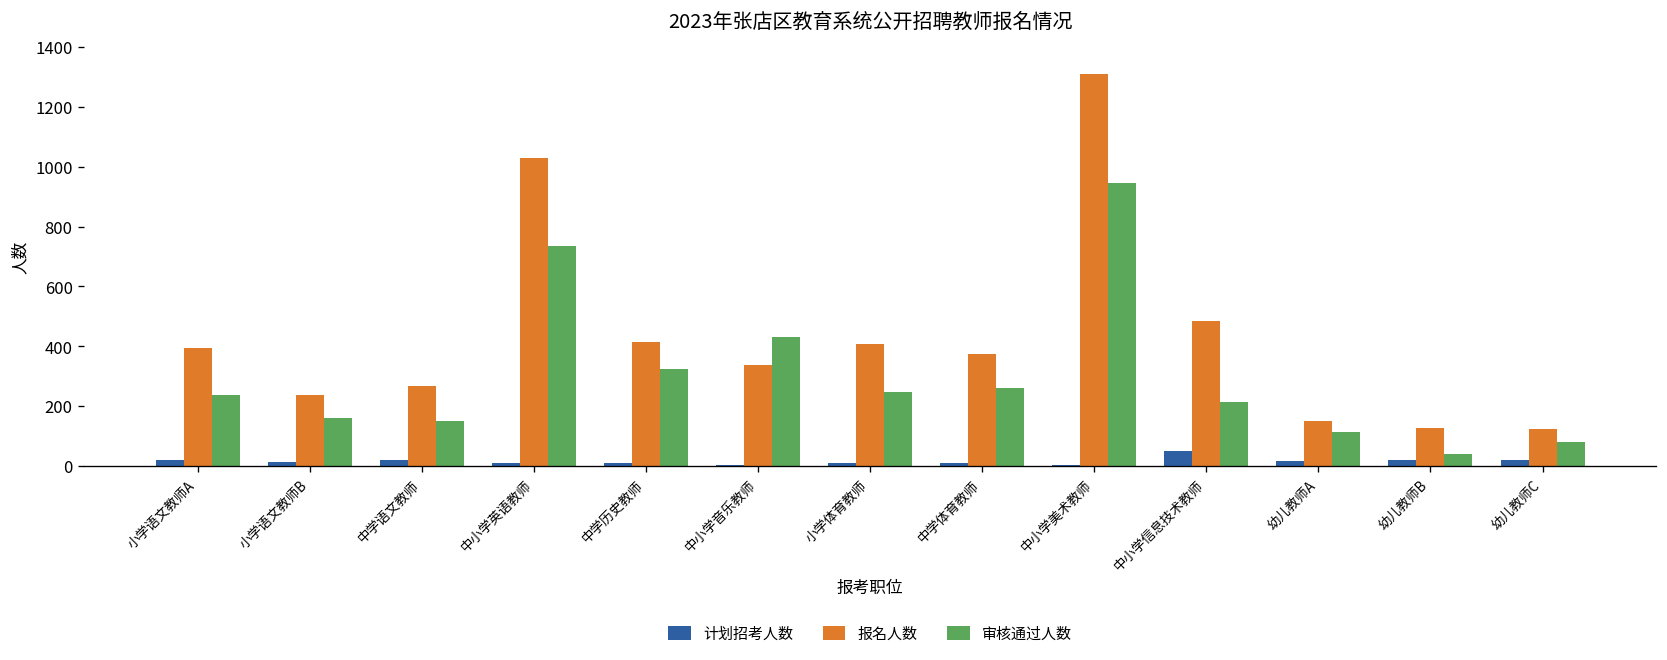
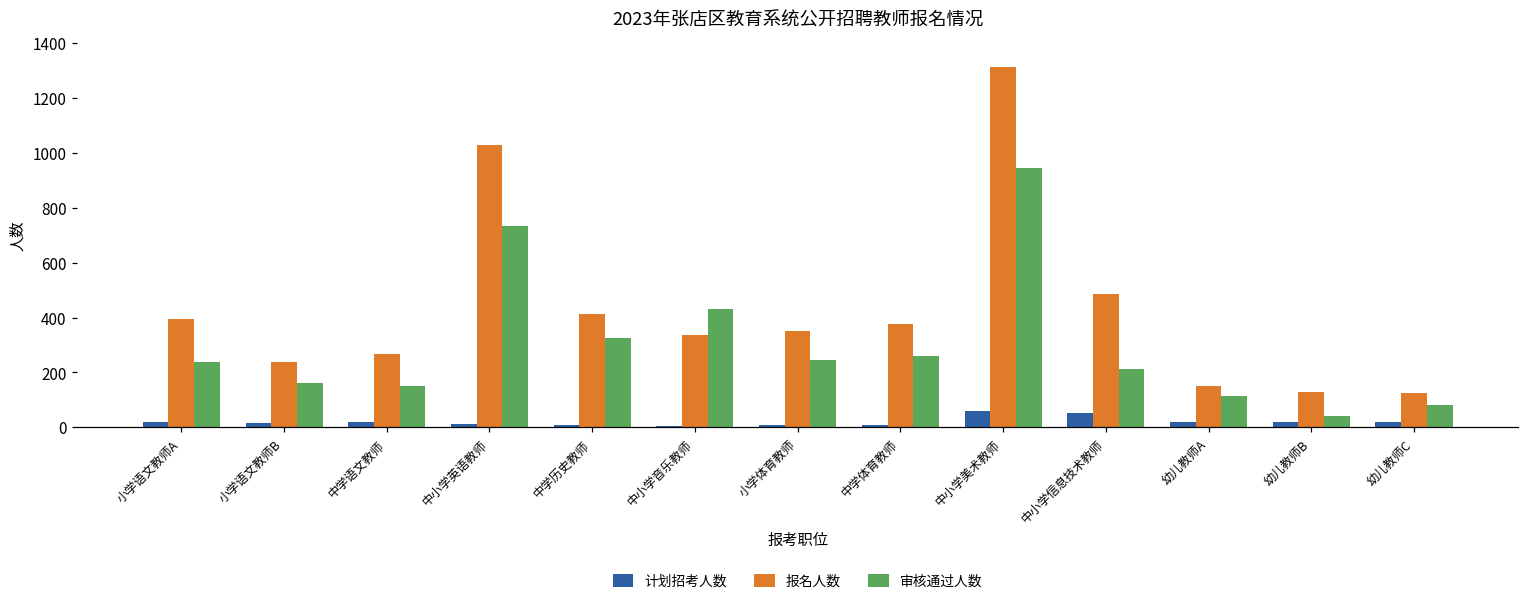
  {
    "计划招考人数": {
      "小学语文教师A": 20,
      "小学语文教师B": 20,
      "中学语文教师": 20,
      "中小学英语教师": 10,
-     "中小学美术教师": 10,
+     "中小学美术教师": 60,
      "中小学信息技术教师": 50,
      "幼儿教师A": 20,
      "幼儿教师B": 20,
      "幼儿教师C": 20
    },
    "报名人数": {
      "小学语文教师A": 400,
      "小学语文教师B": 240,
      "中学语文教师": 270,
      "中小学英语教师": 1030,
      "中学历史教师": 410,
      "中小学音乐教师": 340,
-     "小学体育教师": 410,
+     "小学体育教师": 350,
      "中学体育教师": 380,
      "中小学美术教师": 1310,
      "中小学信息技术教师": 490,
      "幼儿教师A": 150,
      "幼儿教师B": 130,
      "幼儿教师C": 120
    },
    "审核通过人数": {
      "小学语文教师A": 240,
      "小学语文教师B": 160,
      "中学语文教师": 150,
      "中小学英语教师": 740,
      "中学历史教师": 330,
      "中小学音乐教师": 430,
      "小学体育教师": 250,
      "中学体育教师": 260,
      "中小学美术教师": 950,
      "中小学信息技术教师": 210,
      "幼儿教师A": 110,
      "幼儿教师B": 40,
      "幼儿教师C": 80
    }
  }
